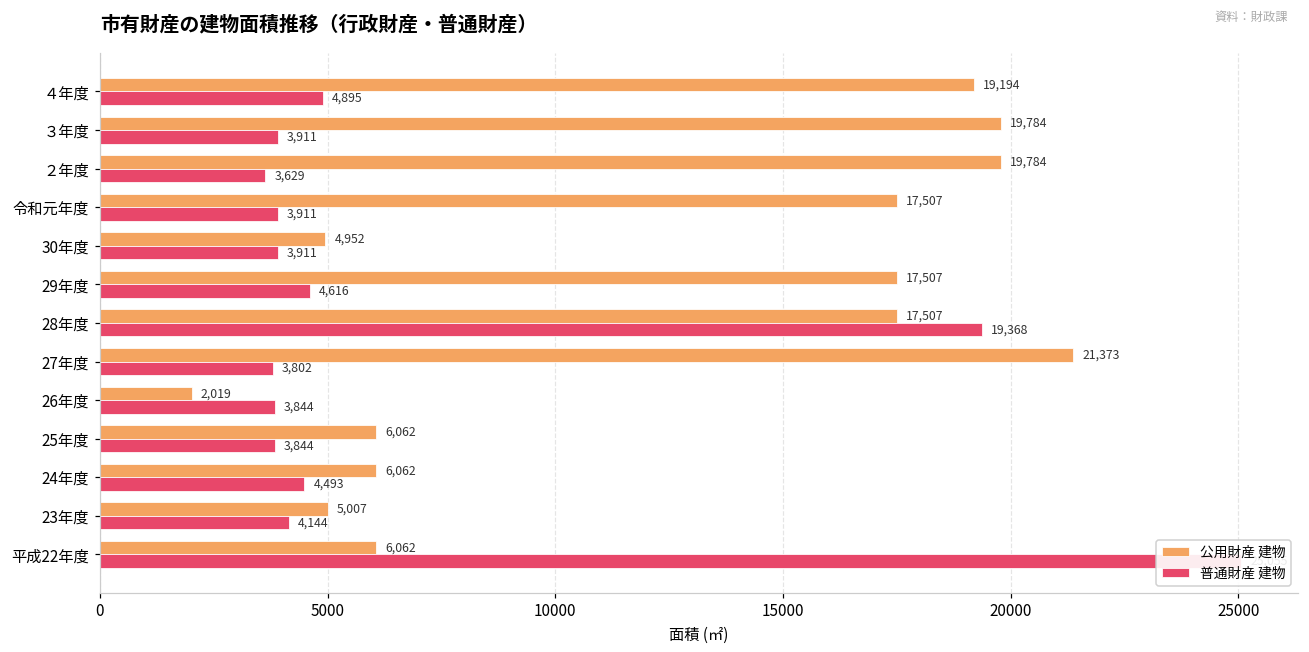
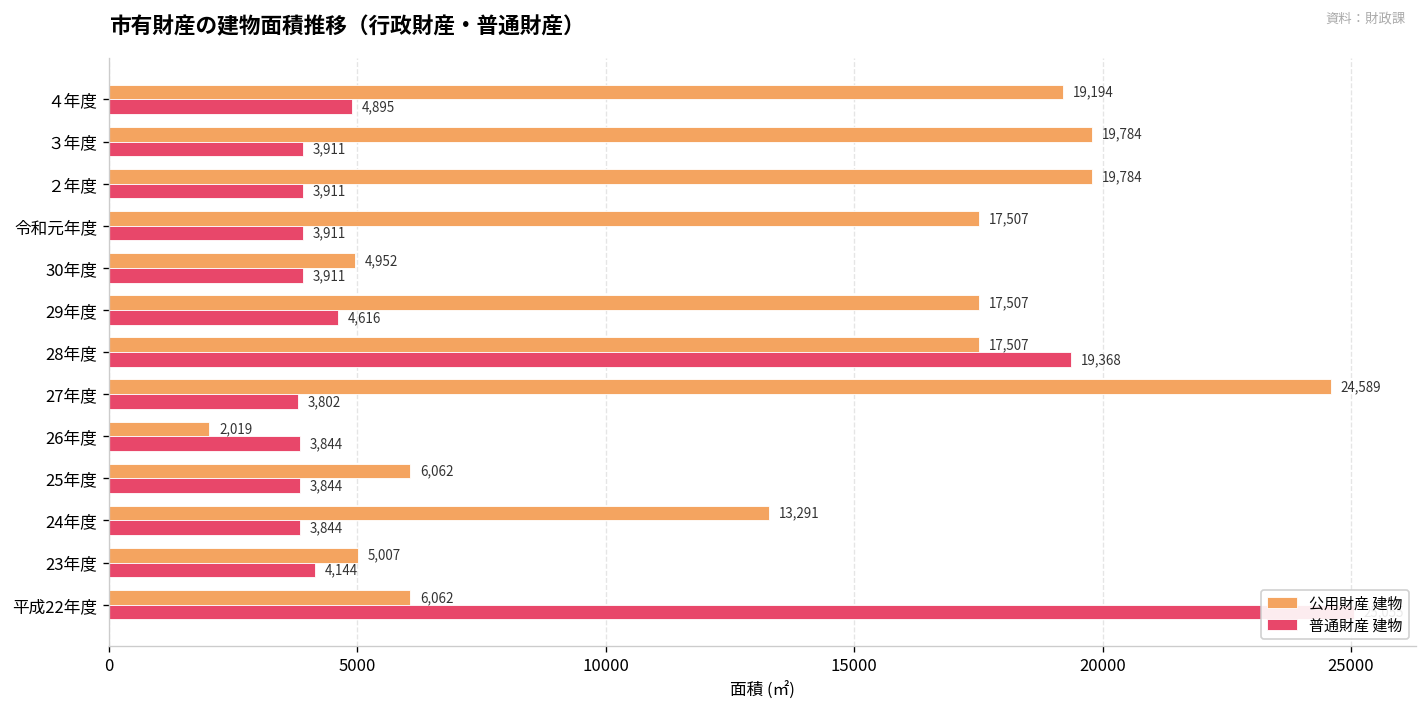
  {
    "公用財産 建物": {
      "４年度": "19,194",
      "３年度": "19,784",
      "２年度": "19,784",
      "令和元年度": "17,507",
      "30年度": "4,952",
      "29年度": "17,507",
      "28年度": "17,507",
-     "27年度": "21,373",
+     "27年度": "24,589",
      "26年度": "2,019",
      "25年度": "6,062",
-     "24年度": "6,062",
+     "24年度": "13,291",
      "23年度": "5,007",
      "平成22年度": "6,062"
    },
    "普通財産 建物": {
      "４年度": "4,895",
      "３年度": "3,911",
-     "２年度": "3,629",
+     "２年度": "3,911",
      "令和元年度": "3,911",
      "30年度": "3,911",
      "29年度": "4,616",
      "28年度": "19,368",
      "27年度": "3,802",
      "26年度": "3,844",
      "25年度": "3,844",
-     "24年度": "4,493",
+     "24年度": "3,844",
      "23年度": "4,144"
    }
  }
